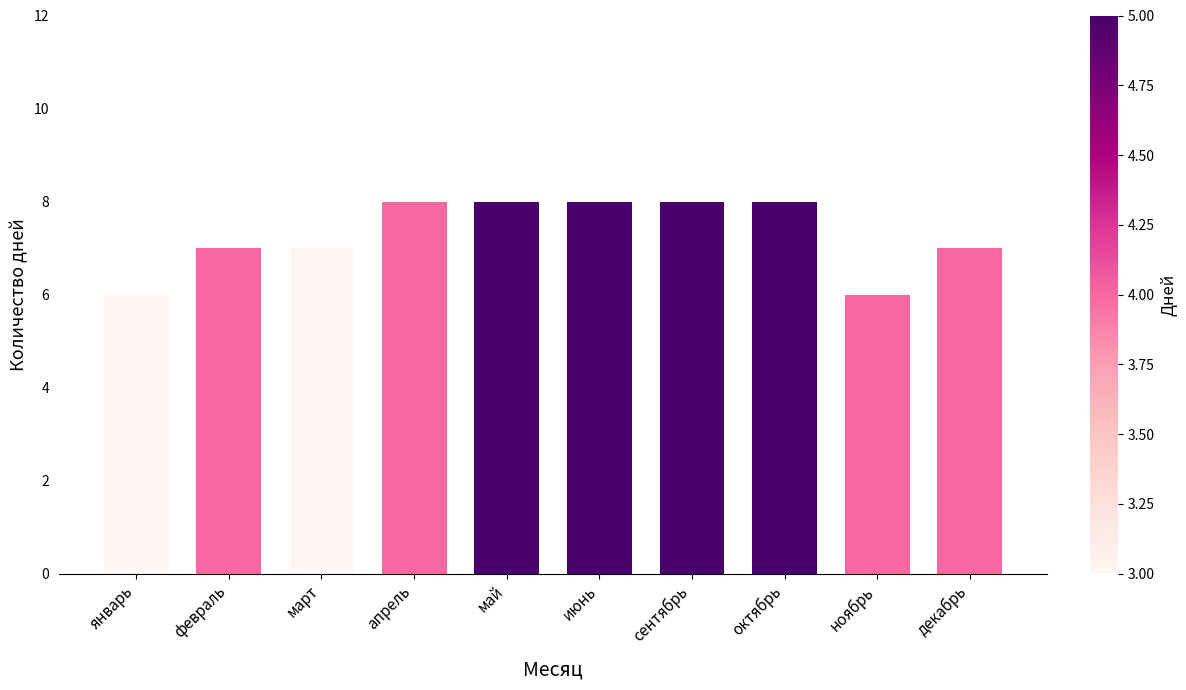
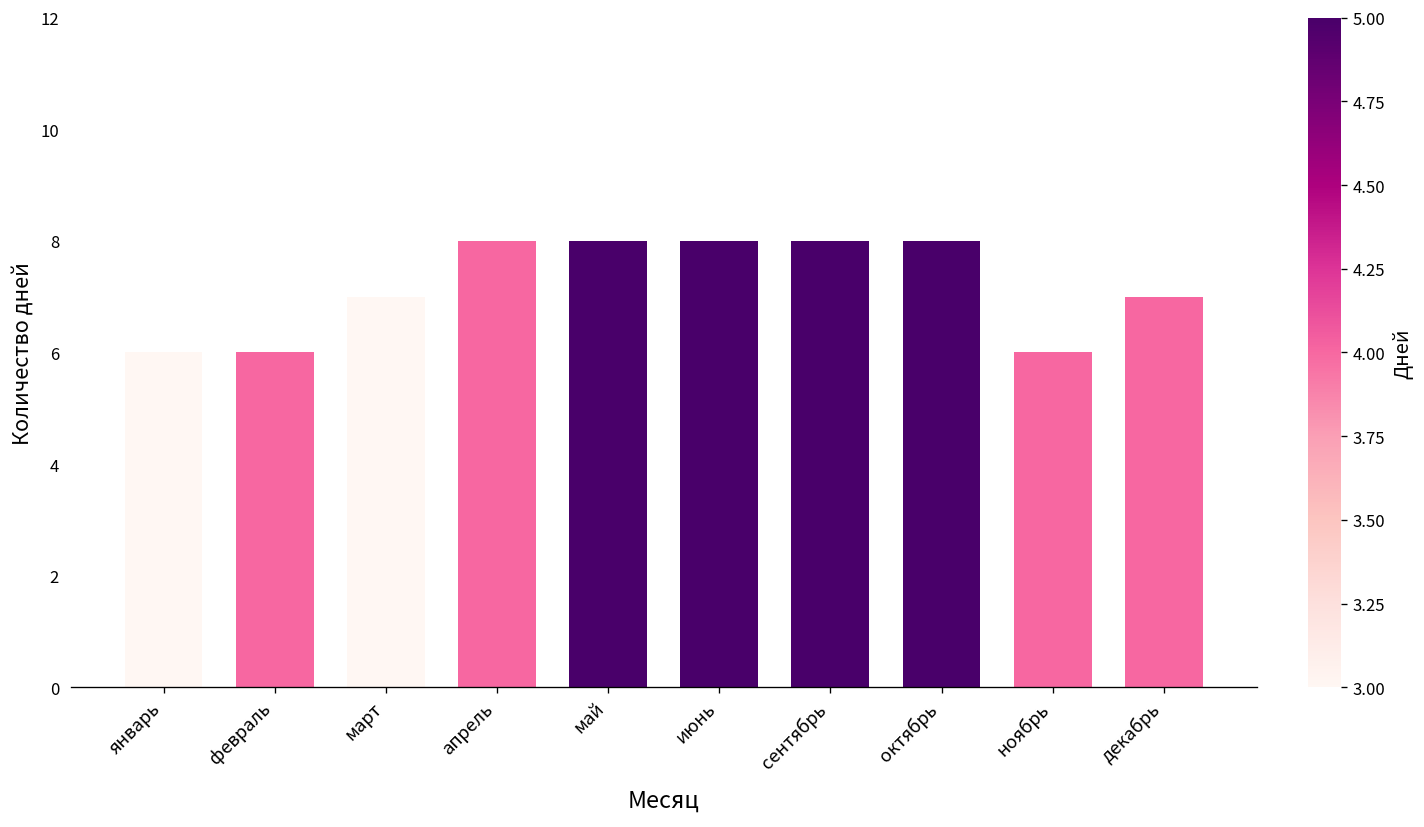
  {
    "январь": 6,
-   "февраль": 7,
+   "февраль": 6,
    "март": 7,
    "апрель": 8,
    "май": 8,
    "июнь": 8,
    "сентябрь": 8,
    "октябрь": 8,
    "ноябрь": 6,
    "декабрь": 7
  }
